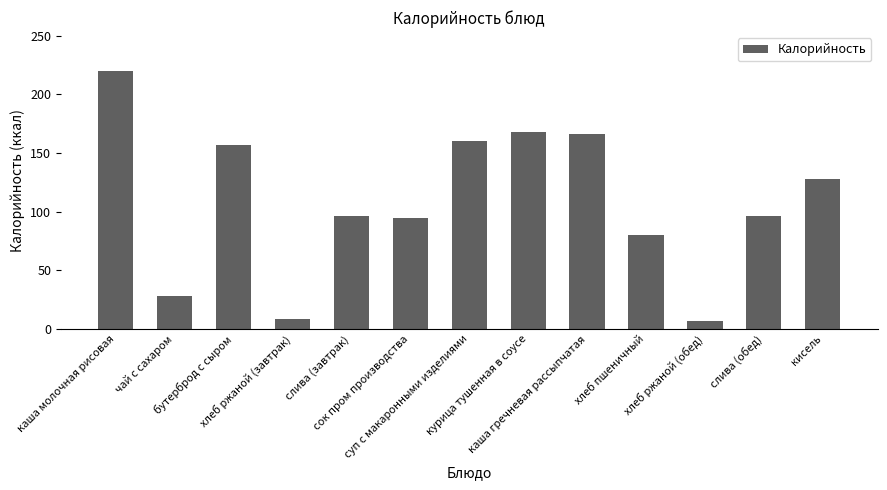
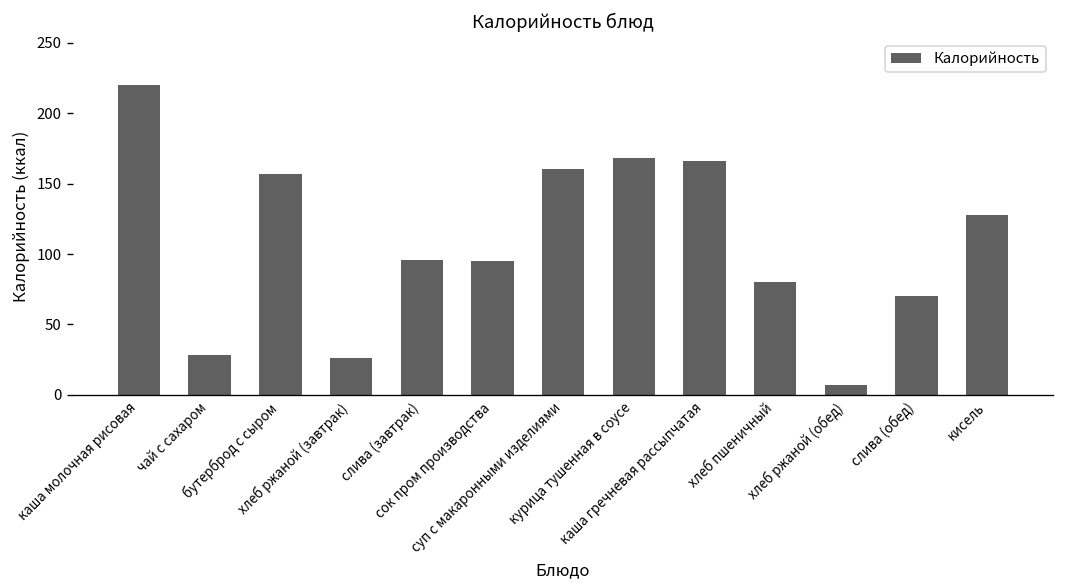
  {
    "каша молочная рисовая": 220,
    "чай с сахаром": 28,
    "бутерброд с сыром": 157,
-   "хлеб ржаной (завтрак)": 9,
+   "хлеб ржаной (завтрак)": 26,
    "слива (завтрак)": 96,
    "сок пром производства": 95,
    "суп с макаронными изделиями": 160,
    "курица тушенная в соусе": 168,
    "каша гречневая рассыпчатая": 166,
    "хлеб пшеничный": 80,
    "хлеб ржаной (обед)": 7,
-   "слива (обед)": 96,
+   "слива (обед)": 70,
    "кисель": 128
  }
